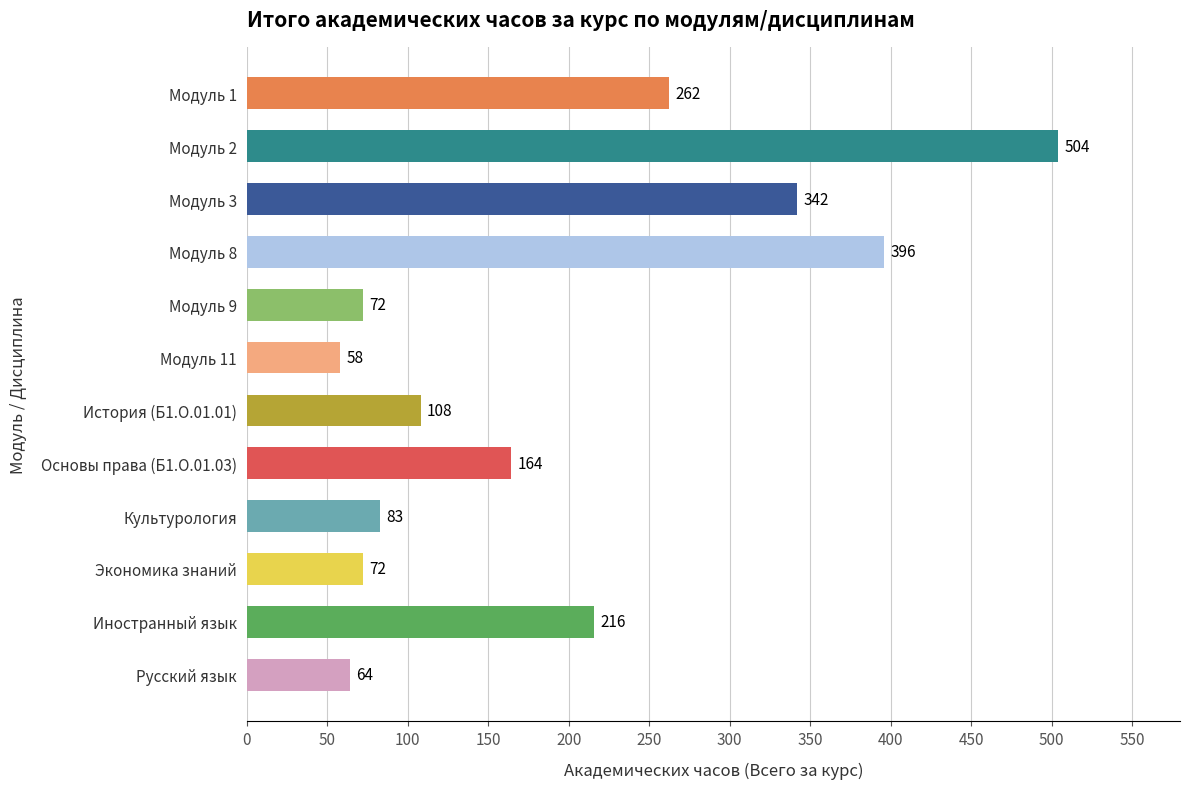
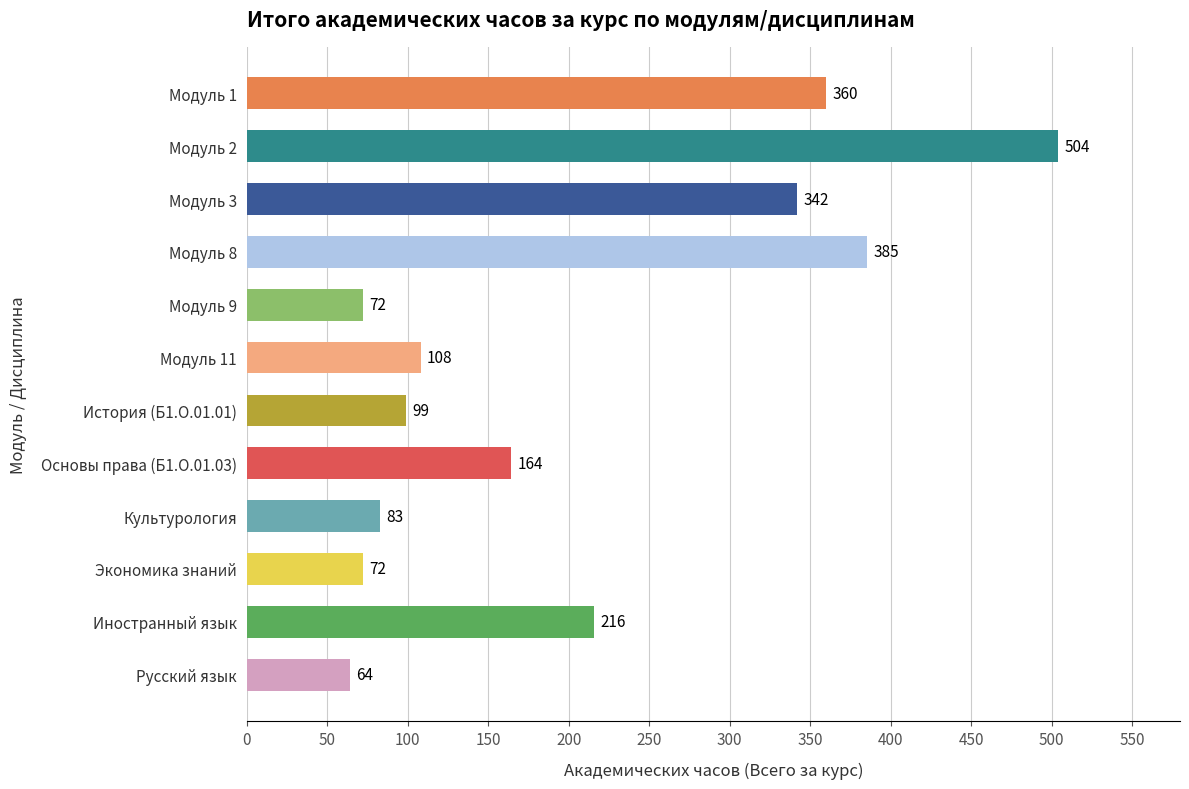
  {
-   "Модуль 1": 262,
+   "Модуль 1": 360,
    "Модуль 2": 504,
    "Модуль 3": 342,
-   "Модуль 8": 396,
+   "Модуль 8": 385,
    "Модуль 9": 72,
-   "Модуль 11": 58,
-   "История (Б1.О.01.01)": 108,
+   "Модуль 11": 108,
+   "История (Б1.О.01.01)": 99,
    "Основы права (Б1.О.01.03)": 164,
    "Культурология": 83,
    "Экономика знаний": 72,
    "Иностранный язык": 216,
    "Русский язык": 64
  }
